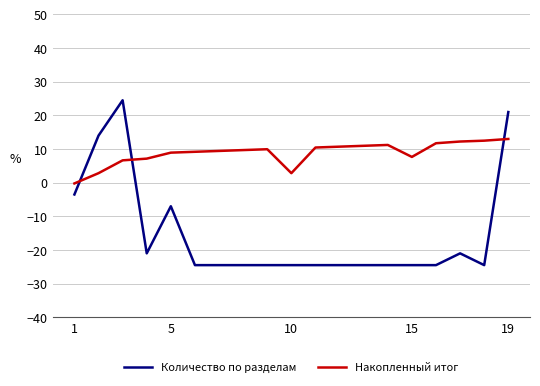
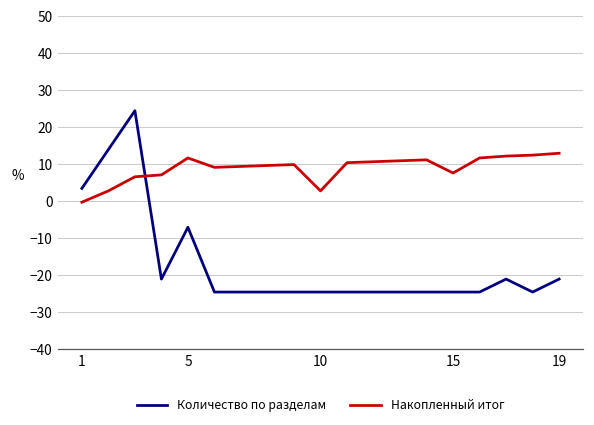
  {
    "Количество по разделам": {
-     "1": -4,
+     "1": 4,
      "5": -7,
      "10": -25,
      "15": -25,
-     "19": 21
+     "19": -21
    },
    "Накопленный итог": {
      "1": 0,
-     "5": 9,
+     "5": 12,
      "10": 3,
      "15": 8,
      "19": 13
    }
  }
